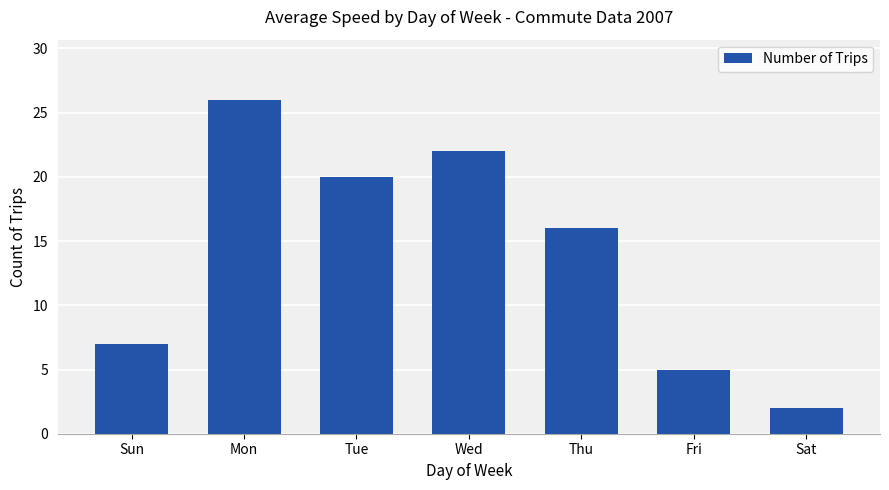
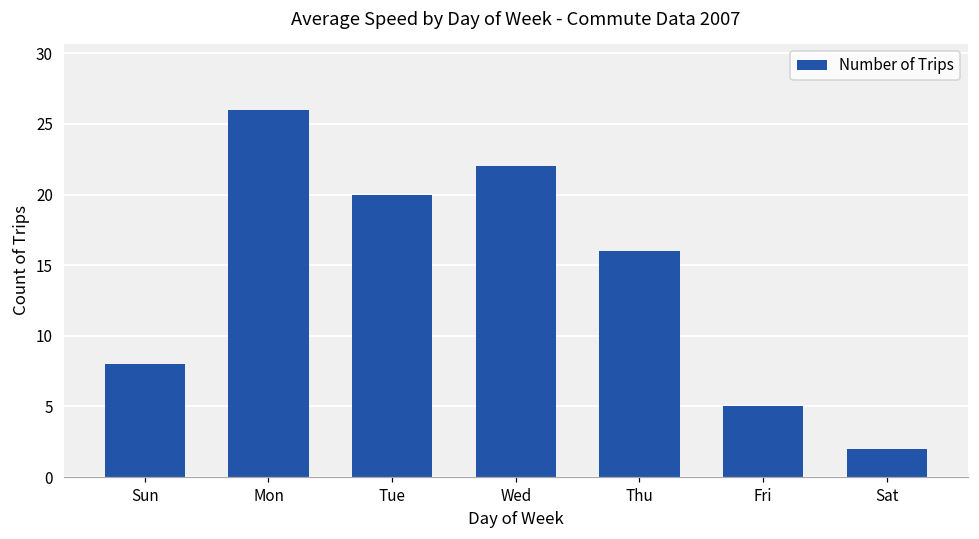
  {
-   "Sun": 7,
+   "Sun": 8,
    "Mon": 26,
    "Tue": 20,
    "Wed": 22,
    "Thu": 16,
    "Fri": 5,
    "Sat": 2
  }
